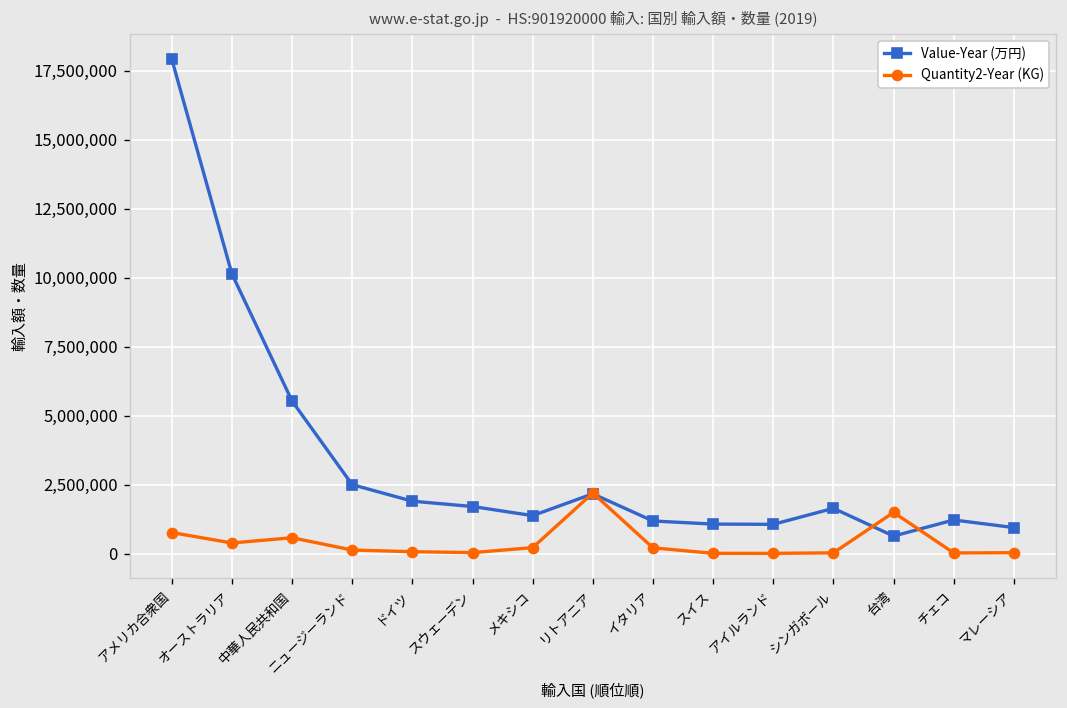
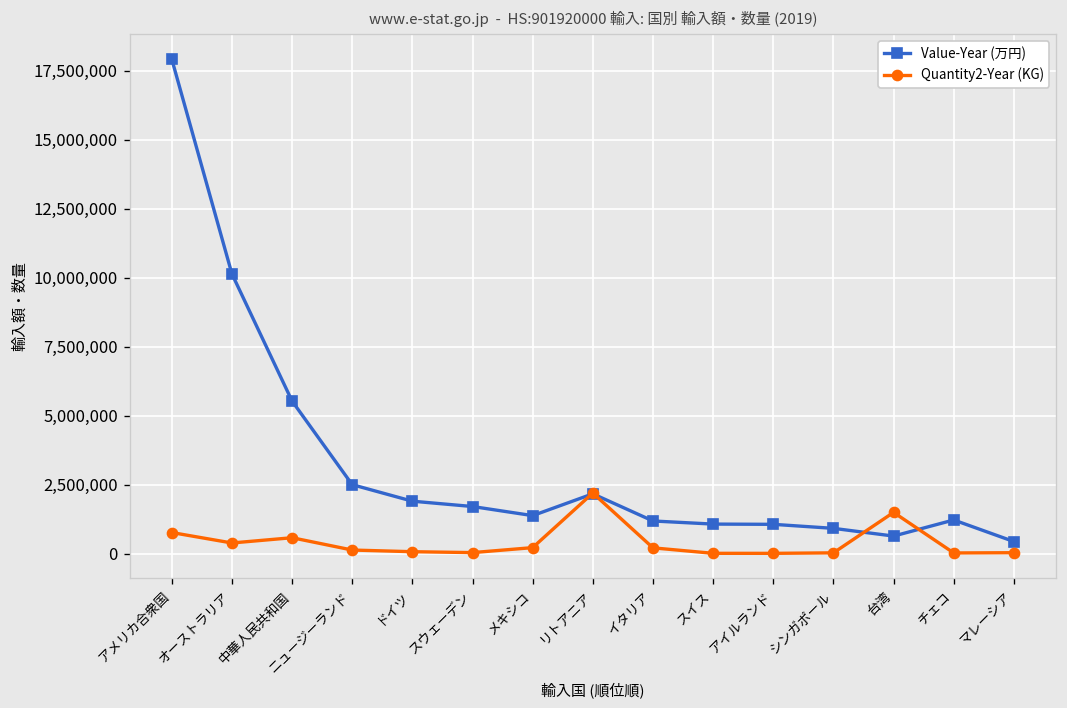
  {
    "Value-Year (万円)": {
      "アメリカ合衆国": "17,900,000",
      "オーストラリア": "10,100,000",
      "中華人民共和国": "5,500,000",
      "ニュージーランド": "2,500,000",
      "ドイツ": "1,900,000",
      "スウェーデン": "1,700,000",
      "メキシコ": "1,400,000",
      "イタリア": "1,200,000",
      "スイス": "1,100,000",
      "アイルランド": "1,100,000",
-     "シンガポール": "1,700,000",
+     "シンガポール": "900,000",
      "台湾": "600,000",
      "チェコ": "1,200,000",
-     "マレーシア": "1,000,000"
+     "マレーシア": "400,000"
    },
    "Quantity2-Year (KG)": {
      "アメリカ合衆国": "800,000",
      "オーストラリア": "400,000",
      "中華人民共和国": "600,000",
      "ニュージーランド": "100,000",
      "ドイツ": "100,000",
      "スウェーデン": "0",
      "メキシコ": "200,000",
      "イタリア": "200,000",
      "スイス": "0",
      "アイルランド": "0",
      "シンガポール": "0",
      "台湾": "1,500,000",
      "チェコ": "0",
      "マレーシア": "0"
    }
  }
